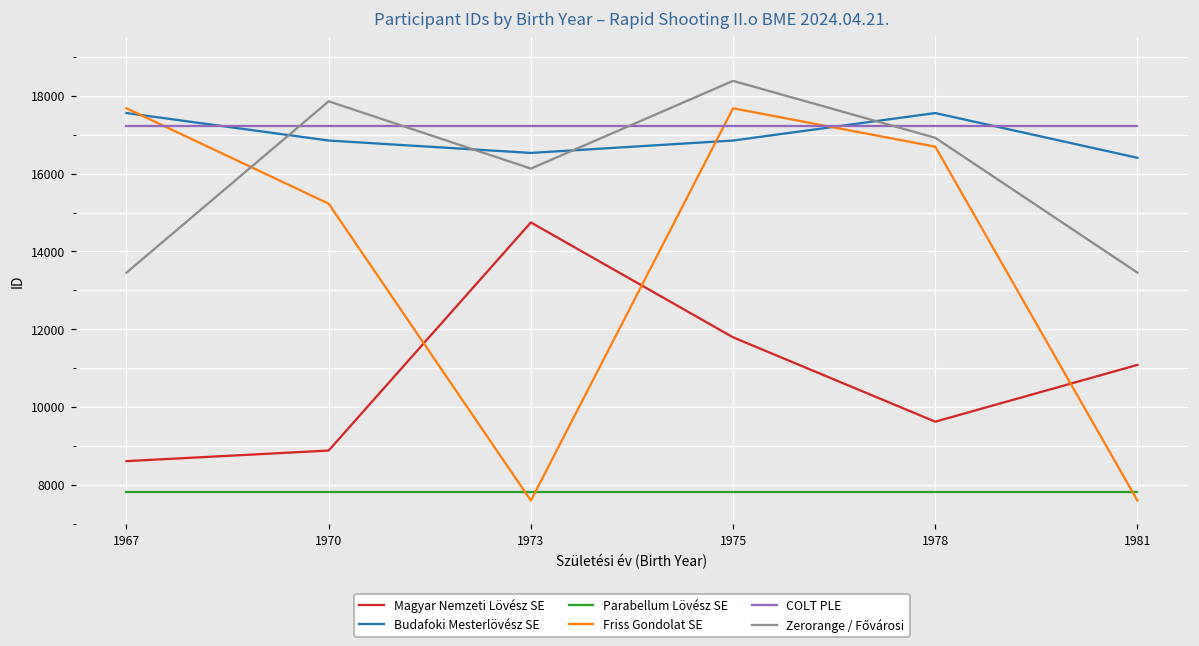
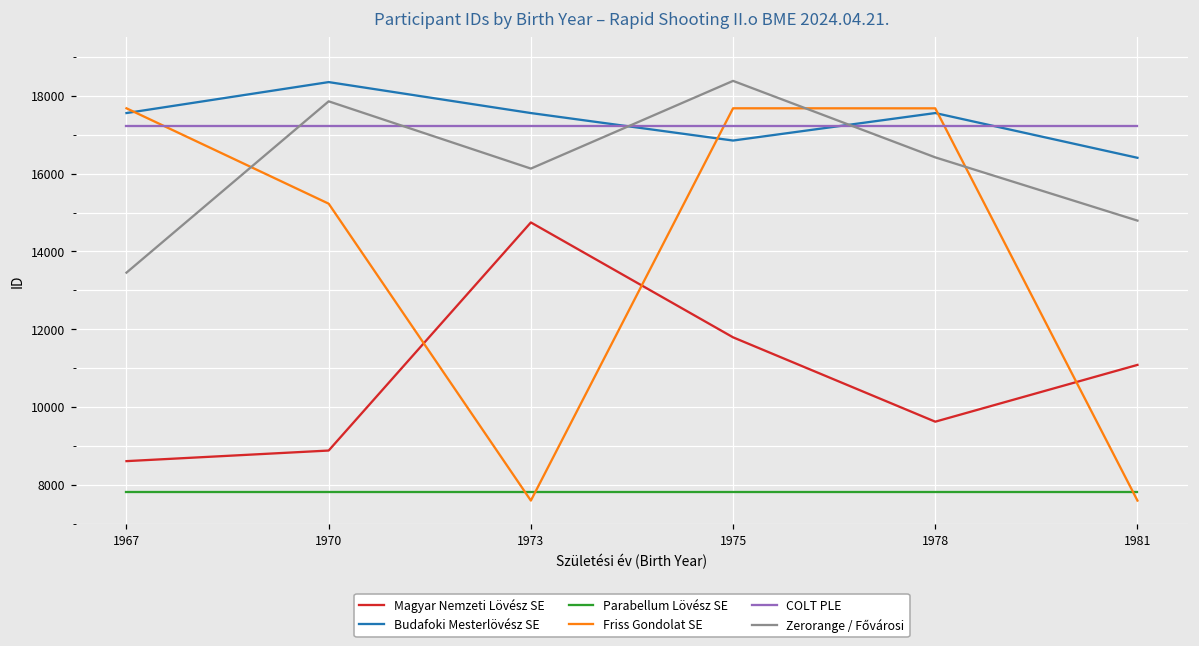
  {
    "Magyar Nemzeti Lövész SE": {
      "1967": 8600,
      "1970": 8900,
      "1973": 14700,
      "1975": 11800,
      "1978": 9600,
      "1981": 11100
    },
    "Budafoki Mesterlövész SE": {
      "1967": 17600,
-     "1970": 16800,
-     "1973": 16500,
+     "1970": 18400,
+     "1973": 17600,
      "1975": 16800,
      "1978": 17600,
      "1981": 16400
    },
    "Parabellum Lövész SE": {
      "1967": 7800,
      "1970": 7800,
      "1973": 7800,
      "1975": 7800,
      "1978": 7800,
      "1981": 7800
    },
    "Friss Gondolat SE": {
      "1967": 17700,
      "1970": 15200,
      "1973": 7600,
      "1975": 17700,
-     "1978": 16700,
+     "1978": 17700,
      "1981": 7600
    },
    "COLT PLE": {
      "1967": 17200,
      "1970": 17200,
      "1973": 17200,
      "1975": 17200,
      "1978": 17200,
      "1981": 17200
    },
    "Zerorange / Fővárosi": {
      "1967": 13500,
      "1970": 17900,
      "1973": 16100,
      "1975": 18400,
-     "1978": 16900,
-     "1981": 13500
+     "1978": 16400,
+     "1981": 14800
    }
  }
